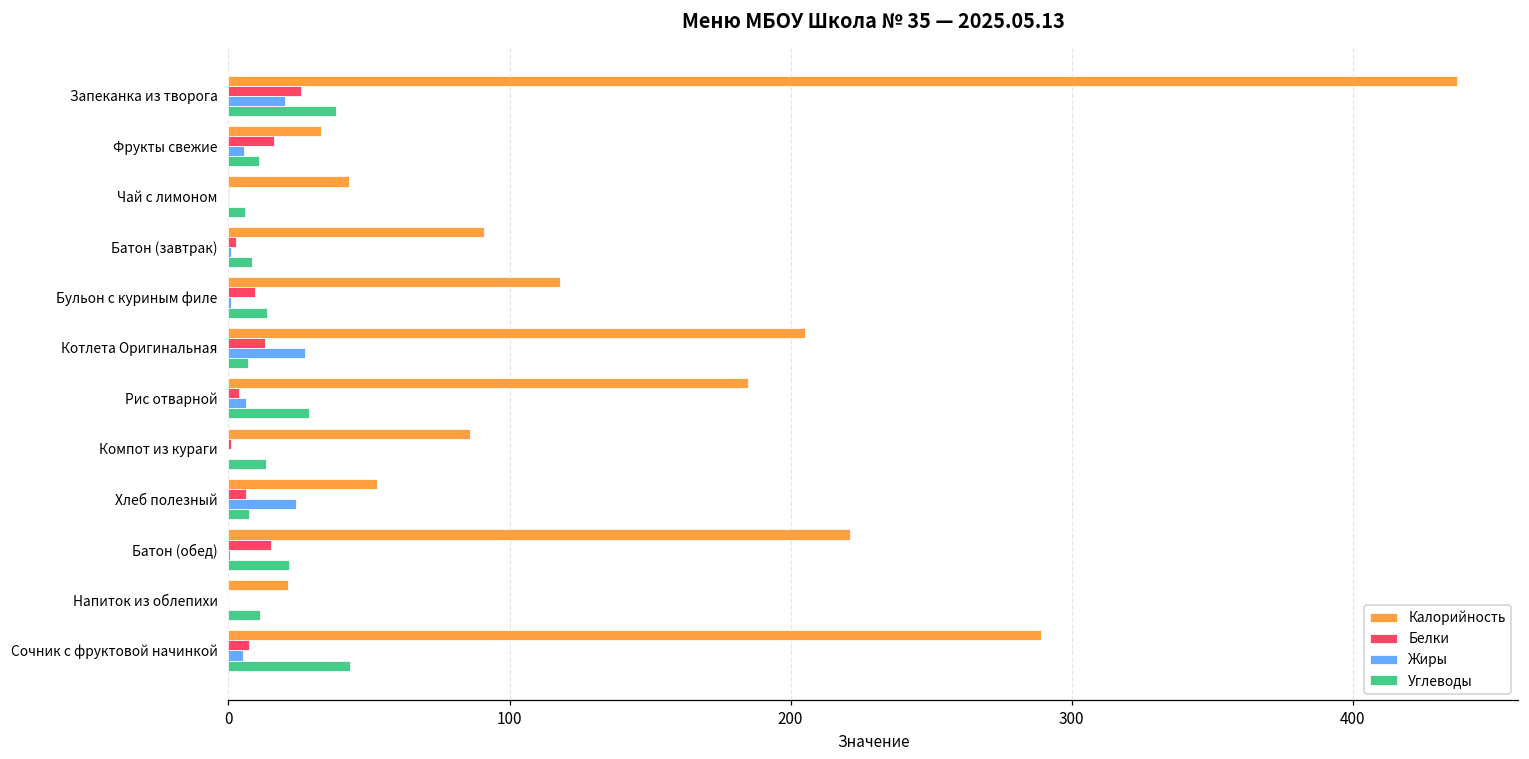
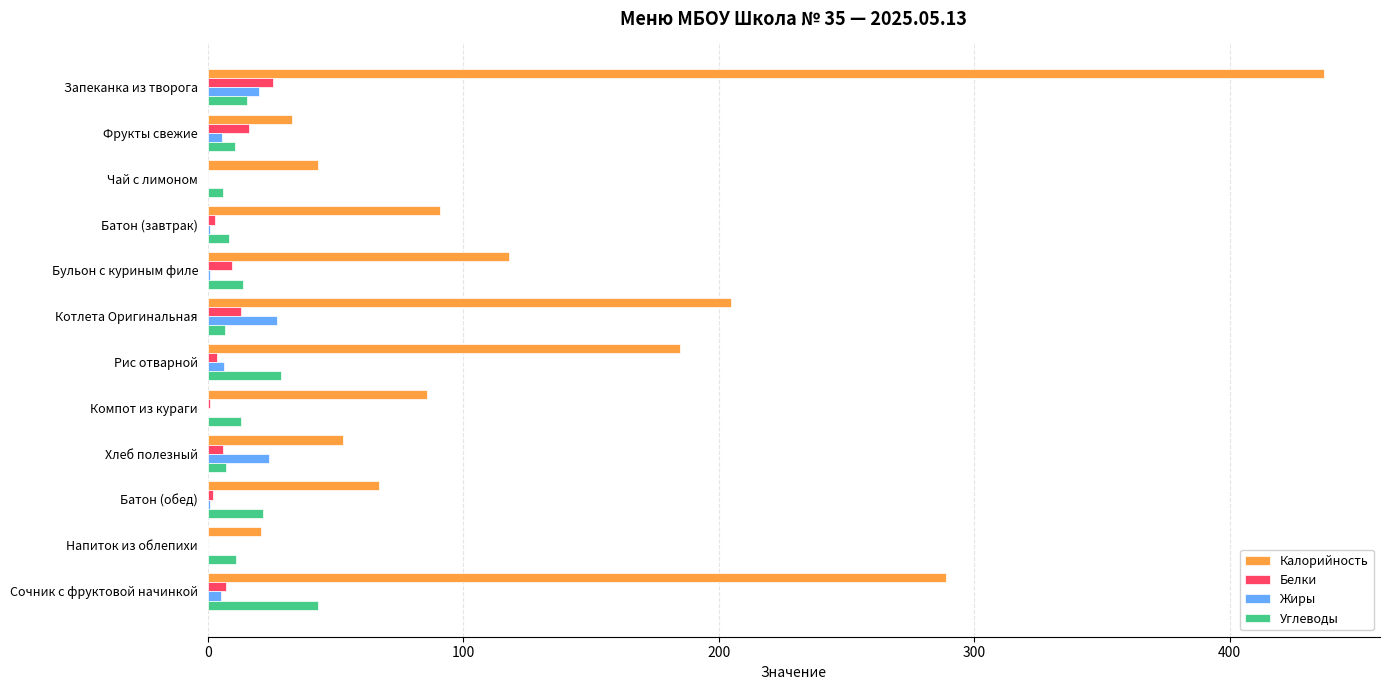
  {
    "Калорийность": {
      "Запеканка из творога": 437,
      "Фрукты свежие": 33,
      "Чай с лимоном": 43,
      "Батон (завтрак)": 91,
      "Бульон с куриным филе": 118,
      "Котлета Оригинальная": 205,
      "Рис отварной": 185,
      "Компот из кураги": 86,
      "Хлеб полезный": 53,
-     "Батон (обед)": 221,
+     "Батон (обед)": 67,
      "Напиток из облепихи": 21,
      "Сочник с фруктовой начинкой": 289
    },
    "Белки": {
      "Запеканка из творога": 26,
      "Фрукты свежие": 16,
      "Батон (завтрак)": 3,
      "Бульон с куриным филе": 10,
      "Котлета Оригинальная": 13,
      "Рис отварной": 4,
      "Компот из кураги": 1,
      "Хлеб полезный": 6,
-     "Батон (обед)": 15,
+     "Батон (обед)": 2,
      "Напиток из облепихи": 0,
      "Сочник с фруктовой начинкой": 7
    },
    "Жиры": {
      "Запеканка из творога": 20,
      "Фрукты свежие": 6,
      "Батон (завтрак)": 1,
      "Котлета Оригинальная": 27,
      "Рис отварной": 6,
      "Компот из кураги": 0,
      "Хлеб полезный": 24,
      "Напиток из облепихи": 0,
      "Сочник с фруктовой начинкой": 5
    },
    "Углеводы": {
-     "Запеканка из творога": 38,
+     "Запеканка из творога": 15,
      "Фрукты свежие": 11,
      "Чай с лимоном": 6,
      "Батон (завтрак)": 8,
      "Бульон с куриным филе": 14,
      "Котлета Оригинальная": 7,
      "Рис отварной": 29,
      "Компот из кураги": 13,
      "Хлеб полезный": 7,
      "Батон (обед)": 22,
      "Напиток из облепихи": 11,
      "Сочник с фруктовой начинкой": 43
    }
  }
